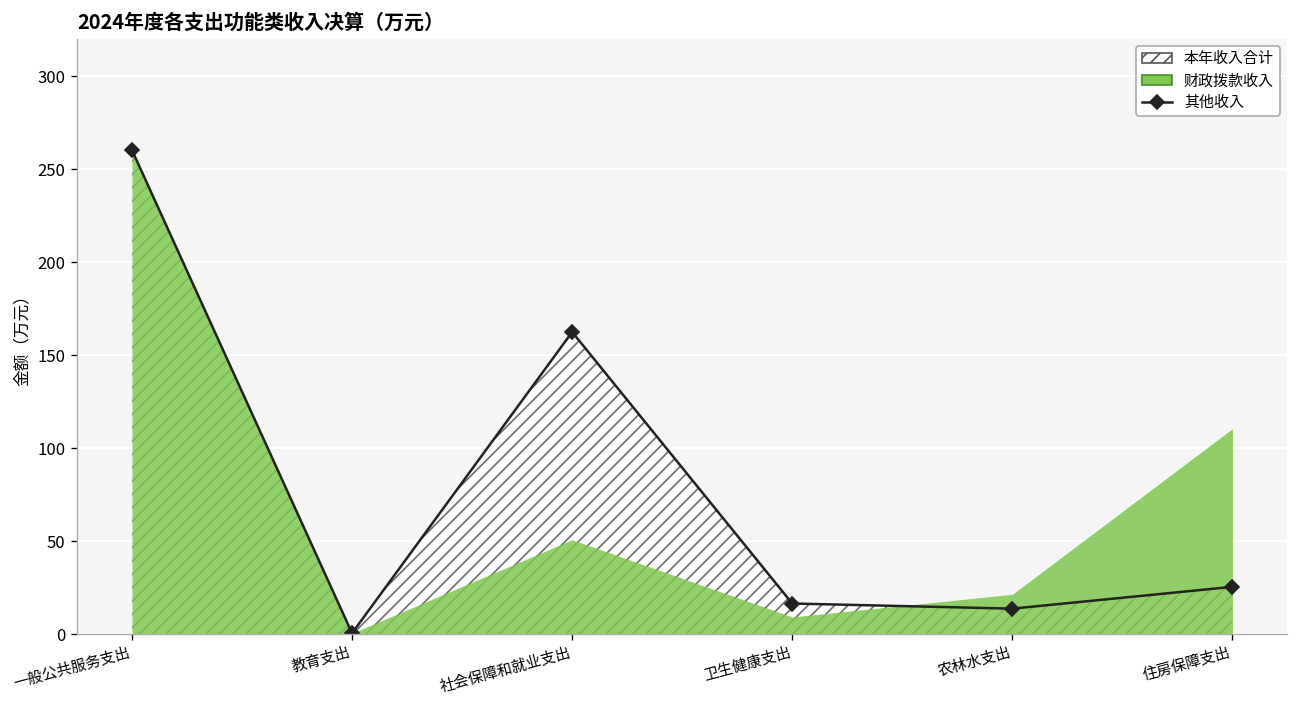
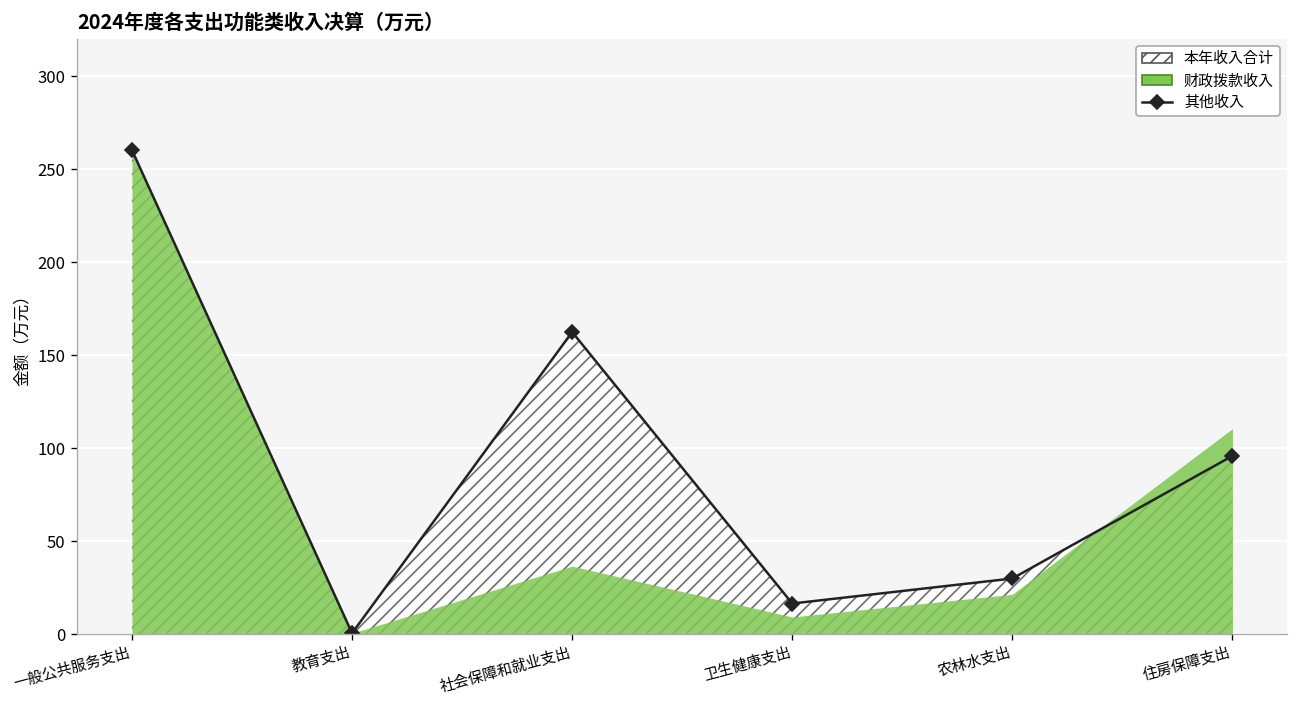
  {
    "本年收入合计": {
      "社会保障和就业支出": 162,
      "卫生健康支出": 17,
-     "农林水支出": 14,
-     "住房保障支出": 26
+     "农林水支出": 30,
+     "住房保障支出": 96
    },
    "财政拨款收入": {
-     "社会保障和就业支出": 51,
+     "社会保障和就业支出": 37,
      "卫生健康支出": 9,
      "农林水支出": 22,
      "住房保障支出": 111
    }
  }
